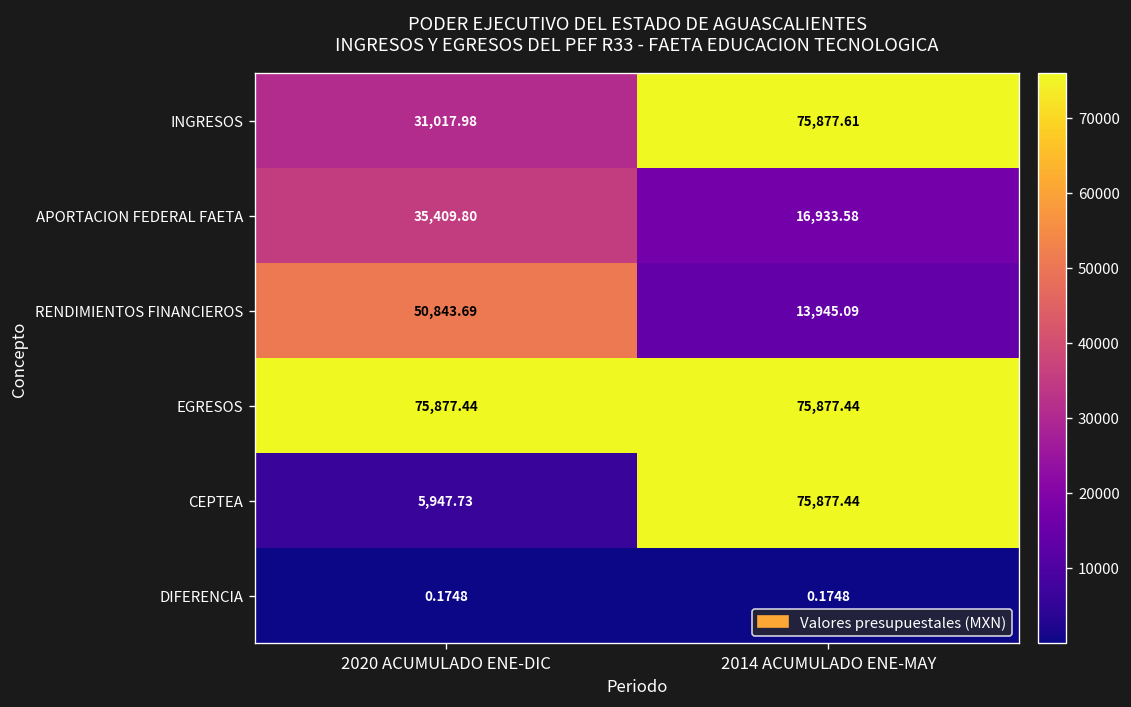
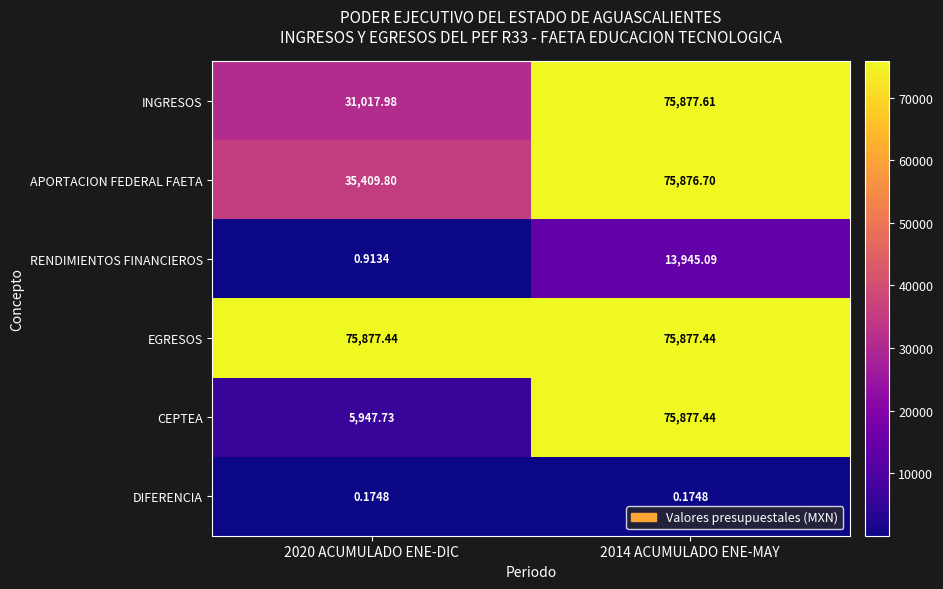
  {
    "INGRESOS": {
      "2020 ACUMULADO ENE-DIC": "31,017.98",
      "2014 ACUMULADO ENE-MAY": "75,877.61"
    },
    "APORTACION FEDERAL FAETA": {
      "2020 ACUMULADO ENE-DIC": "35,409.80",
-     "2014 ACUMULADO ENE-MAY": "16,933.58"
+     "2014 ACUMULADO ENE-MAY": "75,876.70"
    },
    "RENDIMIENTOS FINANCIEROS": {
-     "2020 ACUMULADO ENE-DIC": "50,843.69",
+     "2020 ACUMULADO ENE-DIC": "0.9134",
      "2014 ACUMULADO ENE-MAY": "13,945.09"
    },
    "EGRESOS": {
      "2020 ACUMULADO ENE-DIC": "75,877.44",
      "2014 ACUMULADO ENE-MAY": "75,877.44"
    },
    "CEPTEA": {
      "2020 ACUMULADO ENE-DIC": "5,947.73",
      "2014 ACUMULADO ENE-MAY": "75,877.44"
    },
    "DIFERENCIA": {
      "2020 ACUMULADO ENE-DIC": "0.1748",
      "2014 ACUMULADO ENE-MAY": "0.1748"
    }
  }
